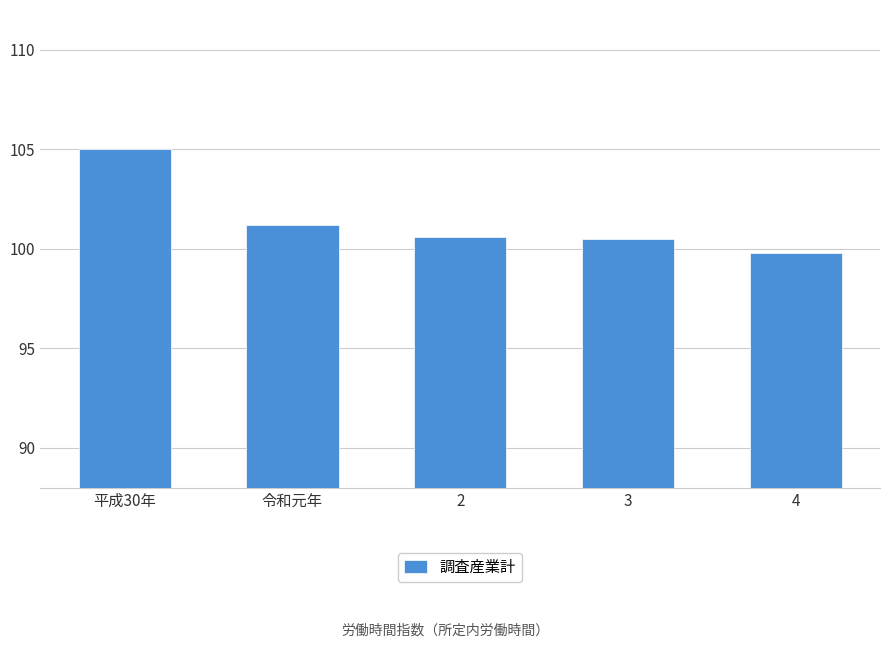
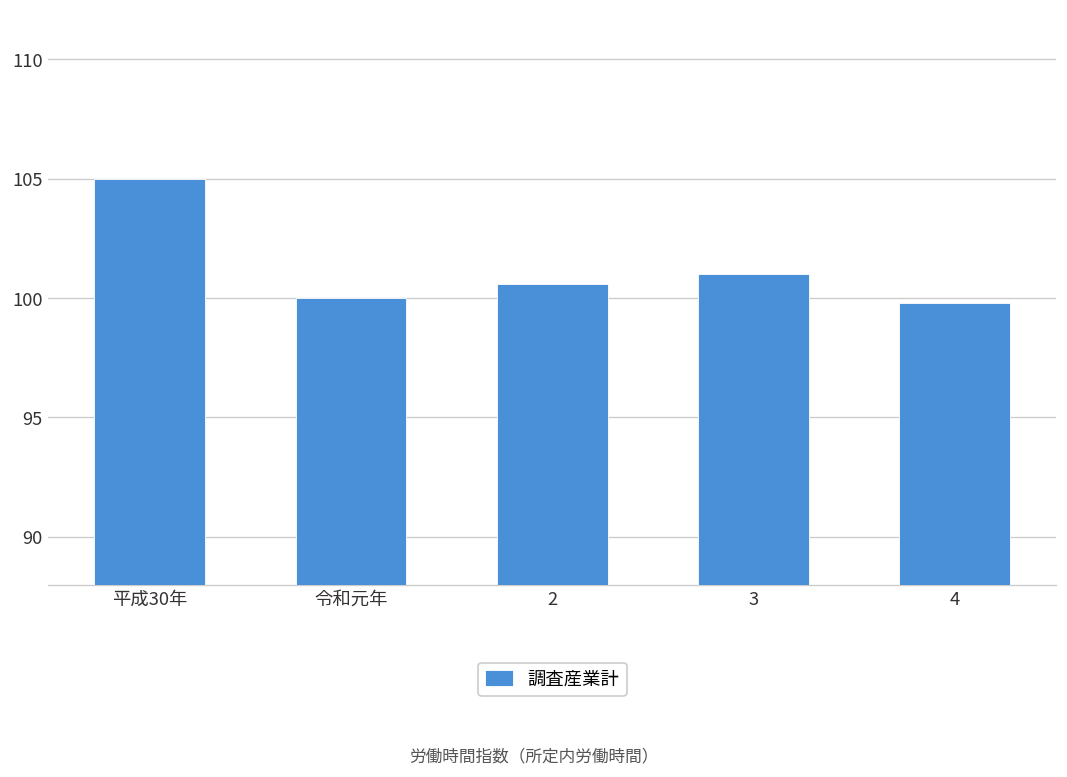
  {
    "平成30年": 105.0,
-   "令和元年": 101.2,
+   "令和元年": 100.0,
    "2": 100.6,
-   "3": 100.5,
+   "3": 101.0,
    "4": 99.8
  }
